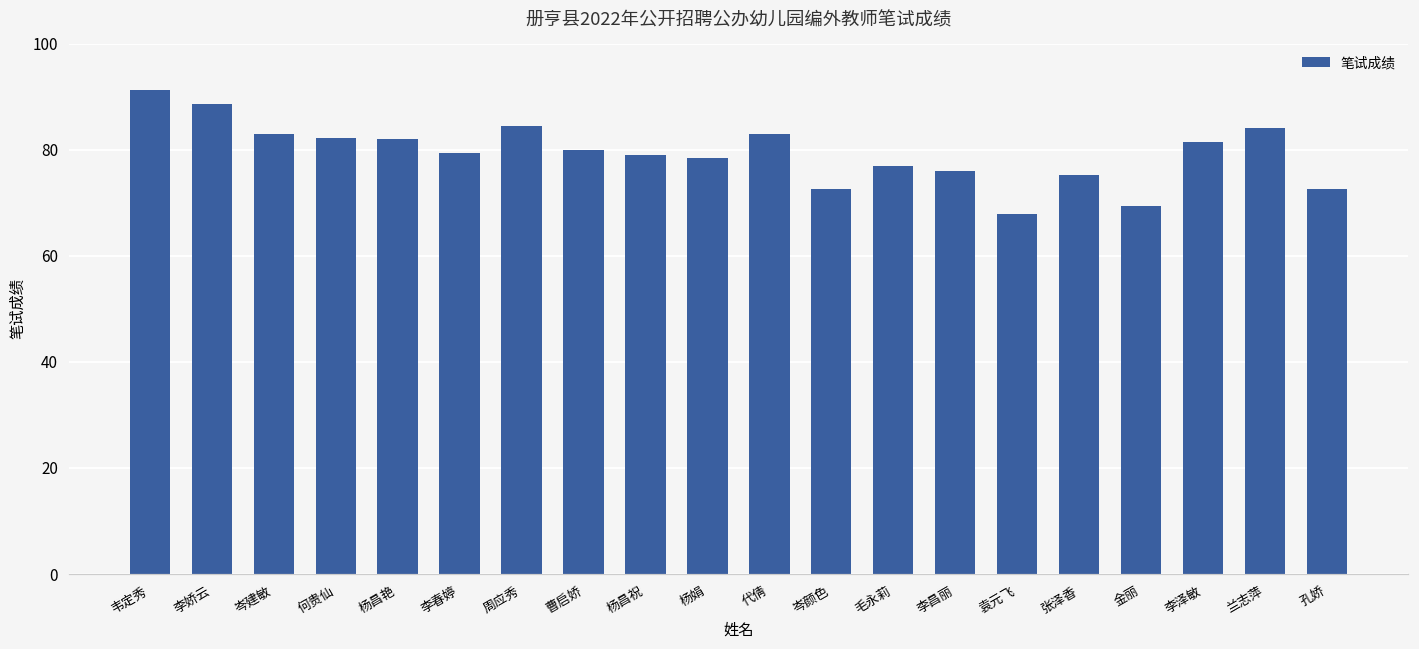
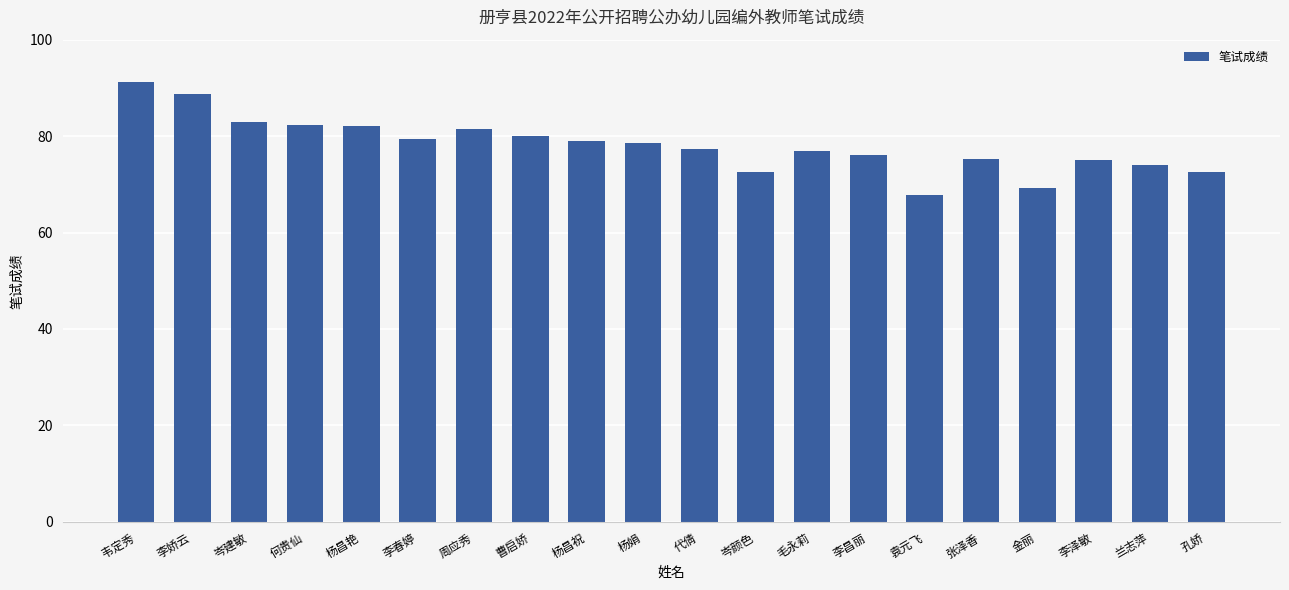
  {
    "韦定秀": 91,
    "李娇云": 89,
    "岑建敏": 83,
    "何贵仙": 82,
    "杨昌艳": 82,
    "李春婷": 79,
-   "周应秀": 84,
+   "周应秀": 82,
    "曹启娇": 80,
    "杨昌祝": 79,
    "杨娟": 79,
-   "代倩": 83,
+   "代倩": 77,
    "岑颜色": 73,
    "毛永莉": 77,
    "李昌丽": 76,
    "袁元飞": 68,
    "张泽香": 75,
    "金丽": 69,
-   "李泽敏": 81,
-   "兰志萍": 84,
+   "李泽敏": 75,
+   "兰志萍": 74,
    "孔娇": 73
  }
